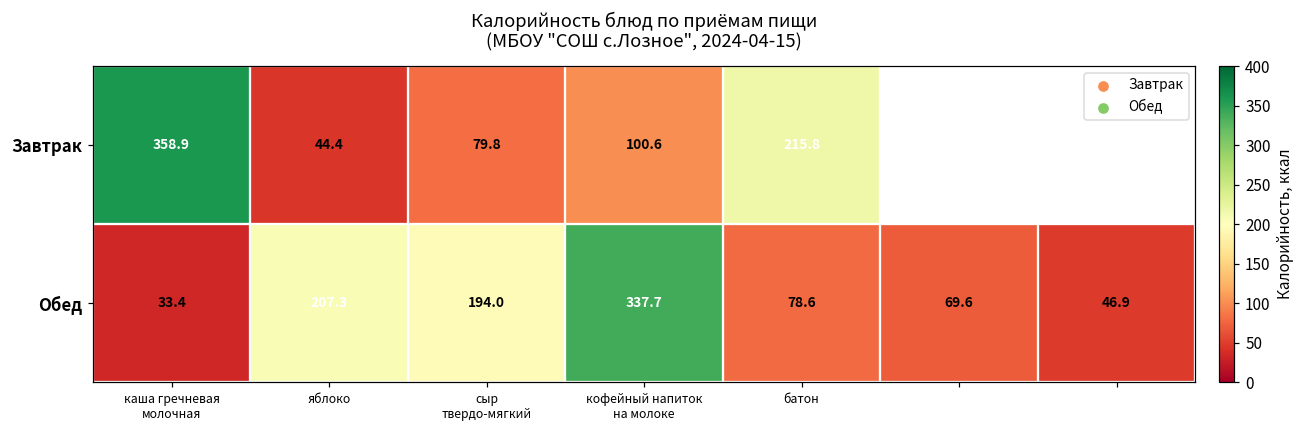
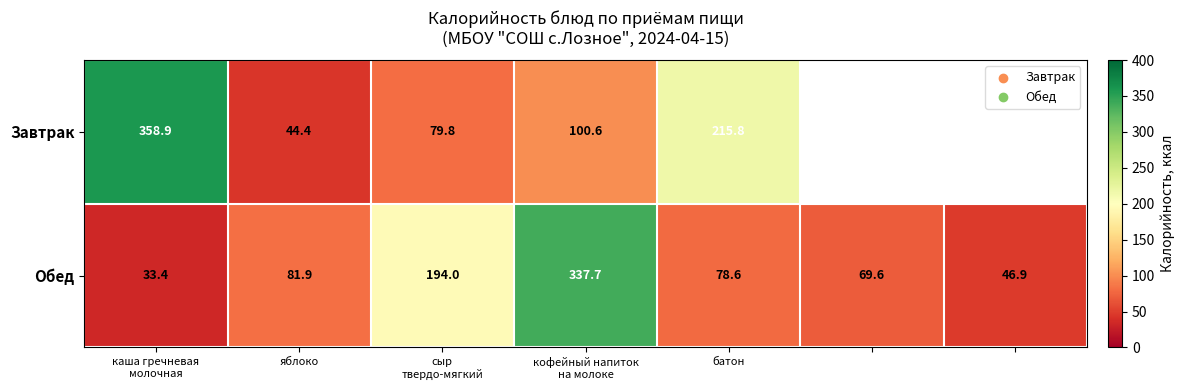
  {
    "Завтрак": {
      "каша гречневая молочная": 358.9,
      "яблоко": 44.4,
      "сыр твердо-мягкий": 79.8,
      "кофейный напиток на молоке": 100.6,
      "батон": 215.8
    },
    "Обед": {
      "каша гречневая молочная": 33.4,
-     "яблоко": 207.3,
+     "яблоко": 81.9,
      "сыр твердо-мягкий": 194.0,
      "кофейный напиток на молоке": 337.7,
      "батон": 78.6
    }
  }
